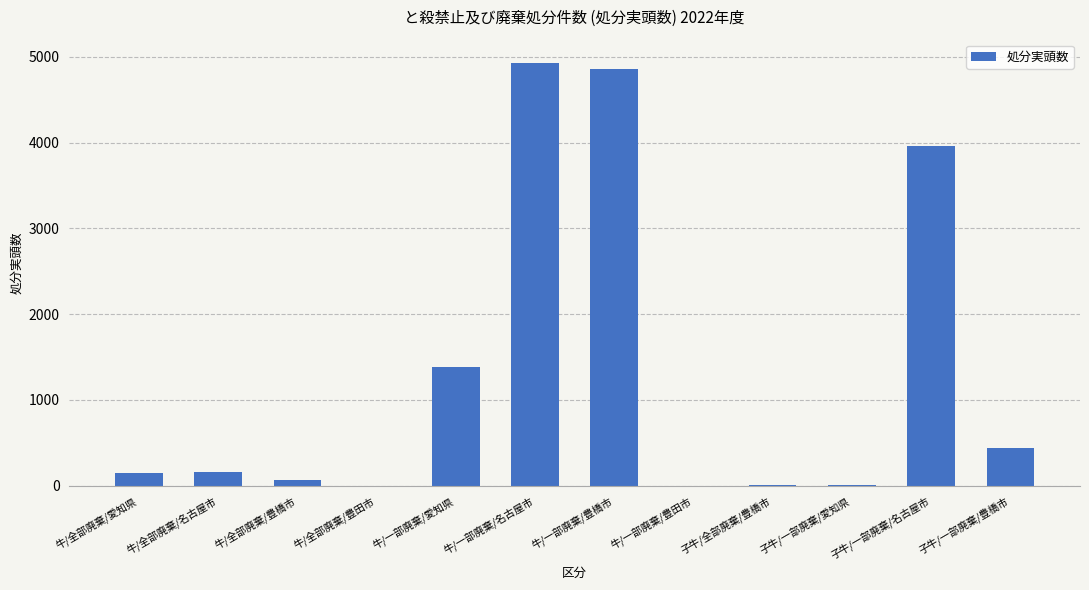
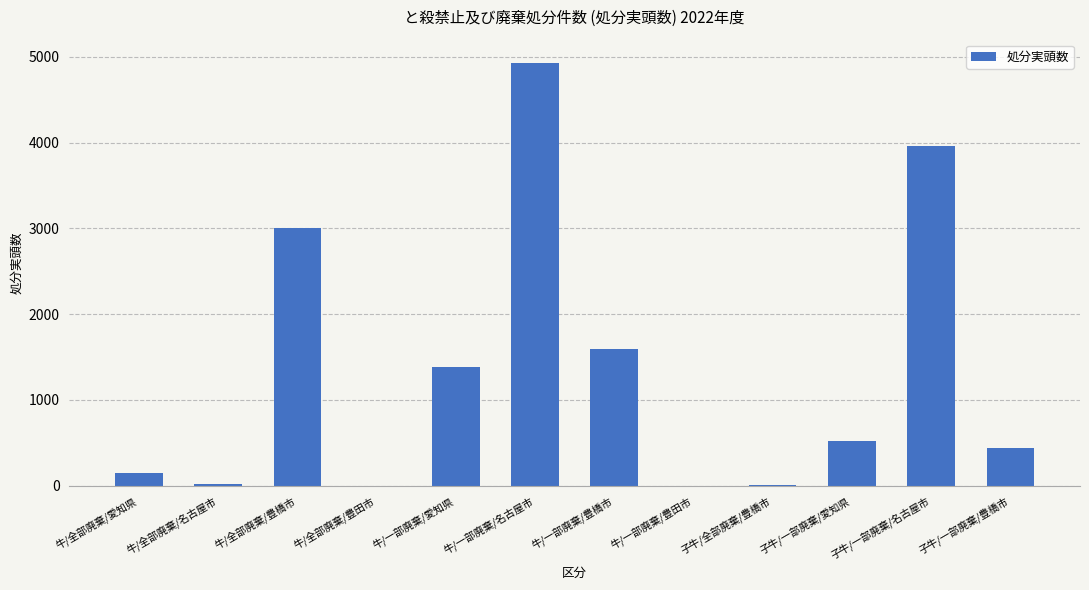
  {
    "牛/全部廃棄/愛知県": 200,
-   "牛/全部廃棄/名古屋市": 200,
-   "牛/全部廃棄/豊橋市": 100,
+   "牛/全部廃棄/名古屋市": 0,
+   "牛/全部廃棄/豊橋市": 3000,
    "牛/全部廃棄/豊田市": 0,
    "牛/一部廃棄/愛知県": 1400,
    "牛/一部廃棄/名古屋市": 4900,
-   "牛/一部廃棄/豊橋市": 4900,
+   "牛/一部廃棄/豊橋市": 1600,
    "牛/一部廃棄/豊田市": 0,
-   "子牛/一部廃棄/愛知県": 0,
+   "子牛/一部廃棄/愛知県": 500,
    "子牛/一部廃棄/名古屋市": 4000,
    "子牛/一部廃棄/豊橋市": 400
  }
